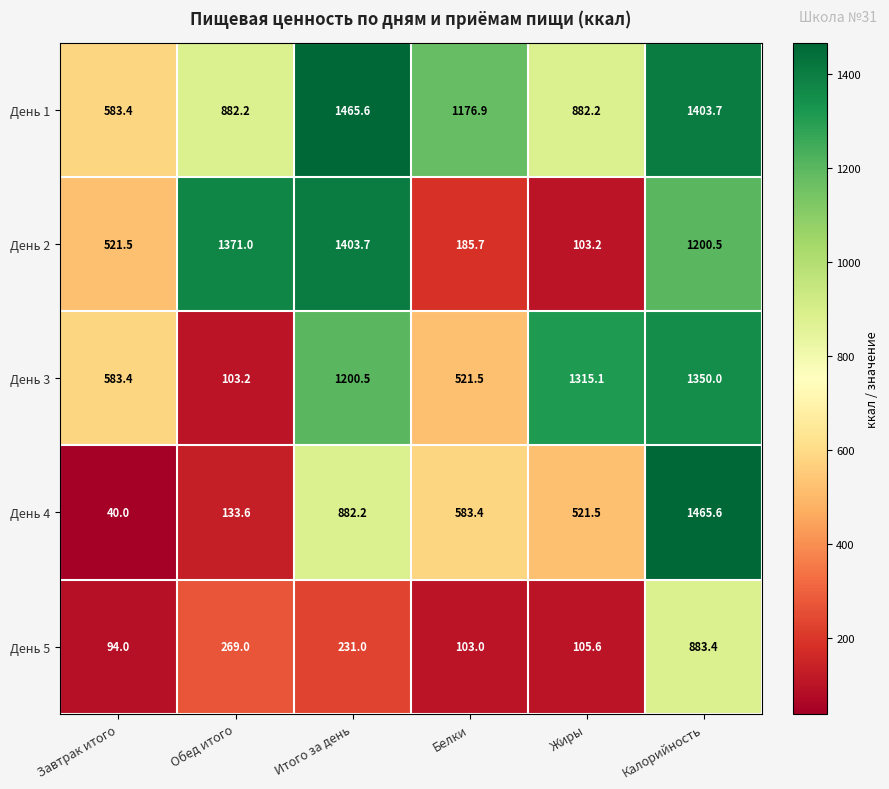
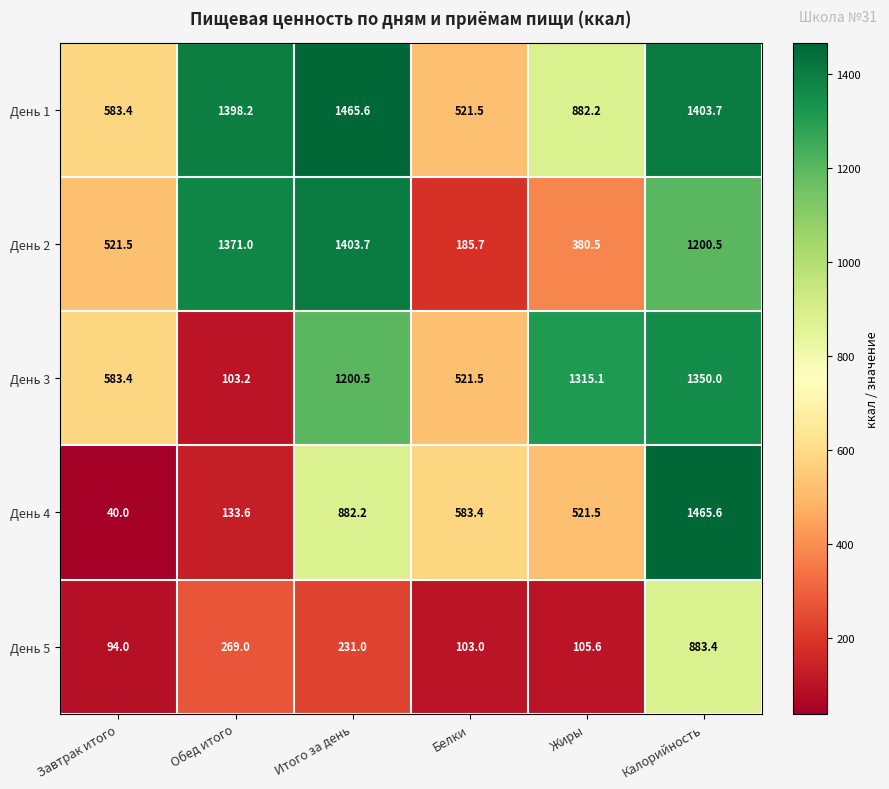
  {
    "День 1": {
      "Завтрак итого": 583.4,
-     "Обед итого": 882.2,
+     "Обед итого": 1398.2,
      "Итого за день": 1465.6,
-     "Белки": 1176.9,
+     "Белки": 521.5,
      "Жиры": 882.2,
      "Калорийность": 1403.7
    },
    "День 2": {
      "Завтрак итого": 521.5,
      "Обед итого": 1371.0,
      "Итого за день": 1403.7,
      "Белки": 185.7,
-     "Жиры": 103.2,
+     "Жиры": 380.5,
      "Калорийность": 1200.5
    },
    "День 3": {
      "Завтрак итого": 583.4,
      "Обед итого": 103.2,
      "Итого за день": 1200.5,
      "Белки": 521.5,
      "Жиры": 1315.1,
      "Калорийность": 1350.0
    },
    "День 4": {
      "Завтрак итого": 40.0,
      "Обед итого": 133.6,
      "Итого за день": 882.2,
      "Белки": 583.4,
      "Жиры": 521.5,
      "Калорийность": 1465.6
    },
    "День 5": {
      "Завтрак итого": 94.0,
      "Обед итого": 269.0,
      "Итого за день": 231.0,
      "Белки": 103.0,
      "Жиры": 105.6,
      "Калорийность": 883.4
    }
  }
